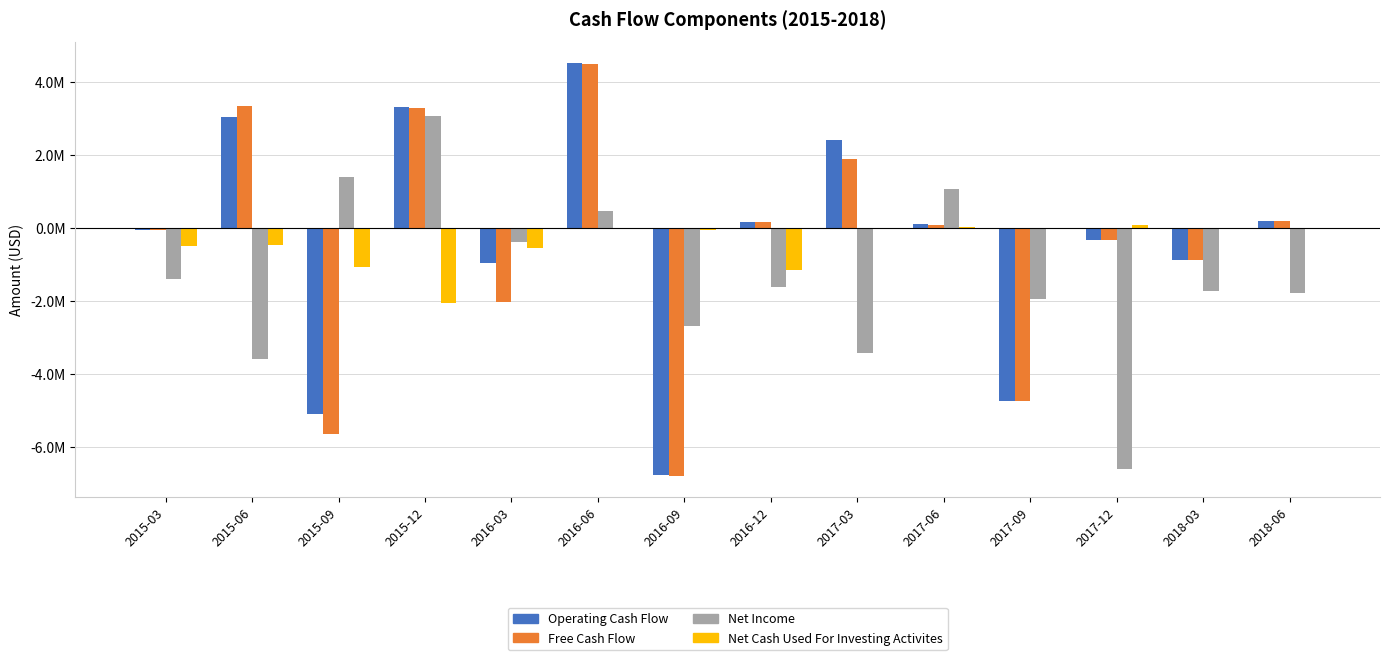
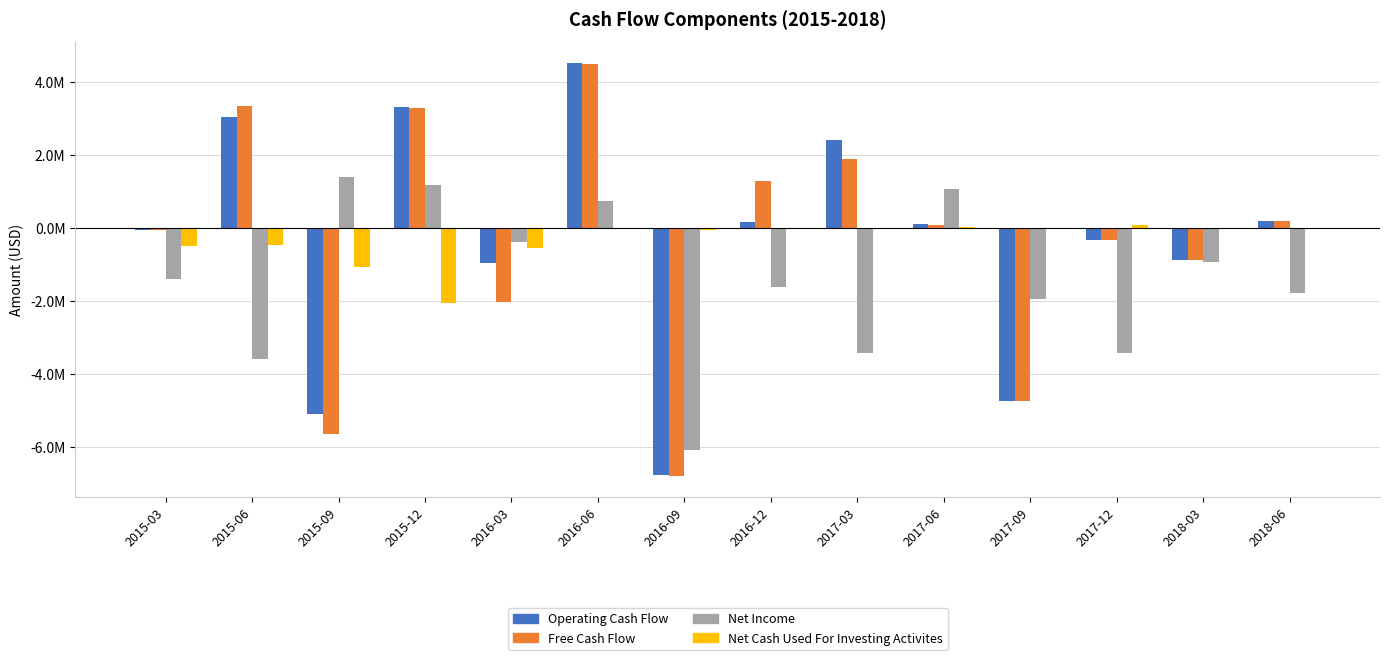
  {
    "Operating Cash Flow": {
      "2015-06": 3000000,
      "2015-09": -5100000,
      "2015-12": 3300000,
      "2016-03": -900000,
      "2016-06": 4500000,
      "2016-09": -6800000,
      "2016-12": 200000,
      "2017-03": 2400000,
      "2017-06": 100000,
      "2017-09": -4700000,
      "2017-12": -300000,
      "2018-03": -900000,
      "2018-06": 200000
    },
    "Free Cash Flow": {
      "2015-06": 3300000,
      "2015-09": -5700000,
      "2015-12": 3300000,
      "2016-03": -2000000,
      "2016-06": 4500000,
      "2016-09": -6800000,
-     "2016-12": 200000,
+     "2016-12": 1300000,
      "2017-03": 1900000,
      "2017-06": 100000,
      "2017-09": -4800000,
      "2017-12": -300000,
      "2018-03": -900000,
      "2018-06": 200000
    },
    "Net Income": {
      "2015-03": -1400000,
      "2015-06": -3600000,
      "2015-09": 1400000,
-     "2015-12": 3100000,
+     "2015-12": 1200000,
      "2016-03": -400000,
-     "2016-06": 500000,
-     "2016-09": -2700000,
+     "2016-06": 700000,
+     "2016-09": -6100000,
      "2016-12": -1600000,
      "2017-03": -3400000,
      "2017-06": 1100000,
      "2017-09": -2000000,
-     "2017-12": -6600000,
-     "2018-03": -1700000,
+     "2017-12": -3400000,
+     "2018-03": -900000,
      "2018-06": -1800000
    },
    "Net Cash Used For Investing Activites": {
      "2015-03": -500000,
      "2015-06": -500000,
      "2015-09": -1100000,
      "2015-12": -2100000,
      "2016-03": -600000,
-     "2016-12": -1200000,
+     "2016-12": 0,
      "2017-09": 0,
      "2017-12": 100000,
      "2018-06": 0
    }
  }
